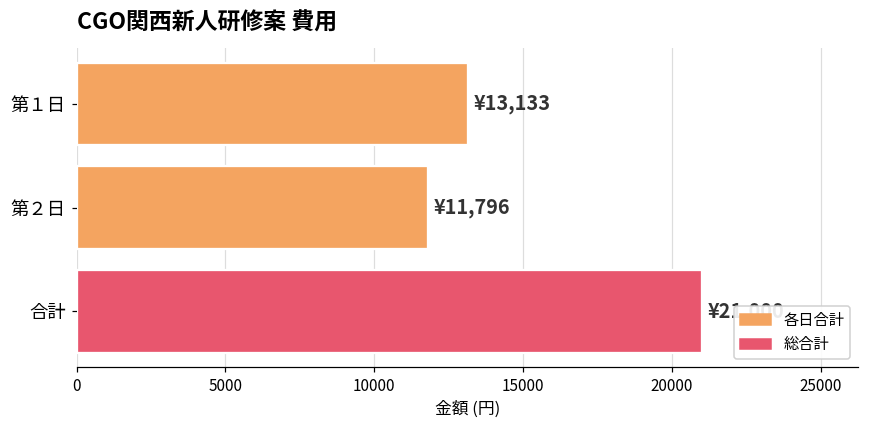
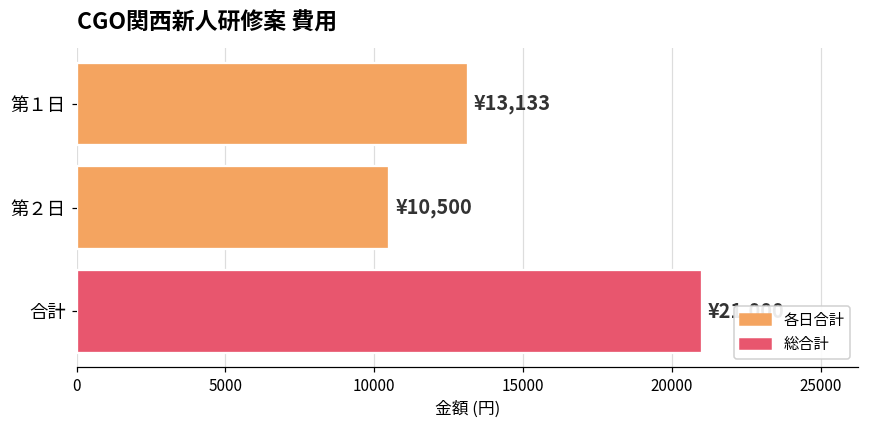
  {
    "第１日": "¥13,133",
-   "第２日": "¥11,796"
+   "第２日": "¥10,500"
  }
